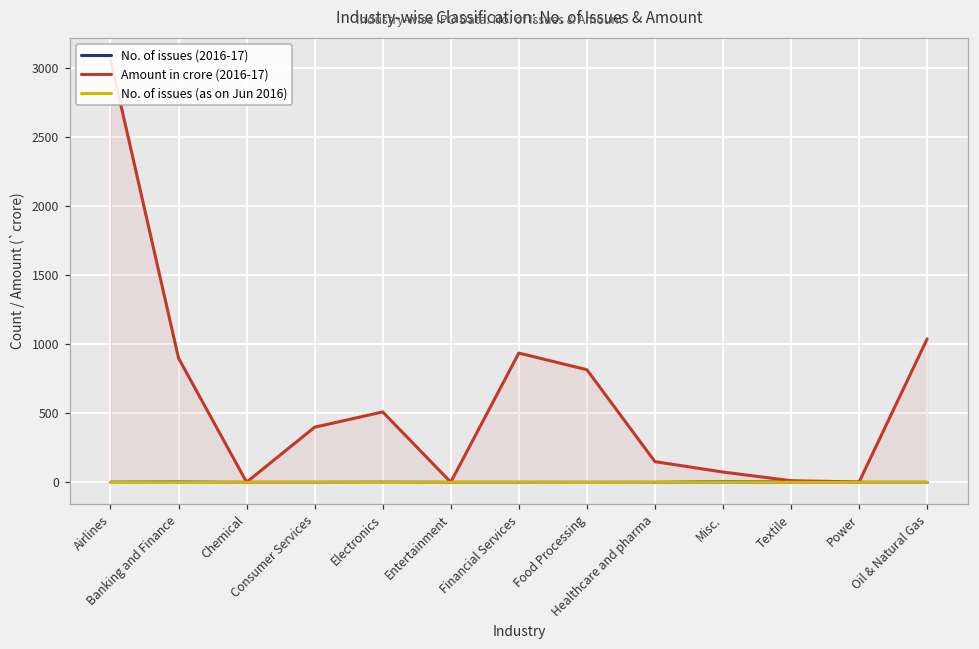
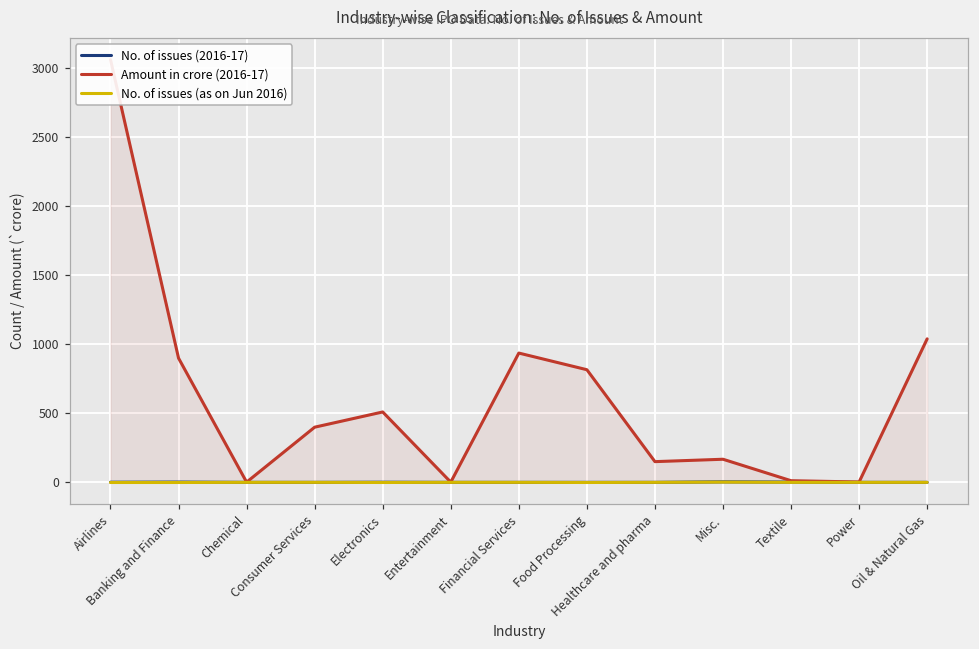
  {
    "Amount in crore (2016-17)": {
      "Banking and Finance": 900,
      "Consumer Services": 400,
      "Electronics": 510,
      "Financial Services": 940,
      "Food Processing": 820,
      "Healthcare and pharma": 150,
-     "Misc.": 80,
+     "Misc.": 170,
      "Oil & Natural Gas": 1040
    }
  }
